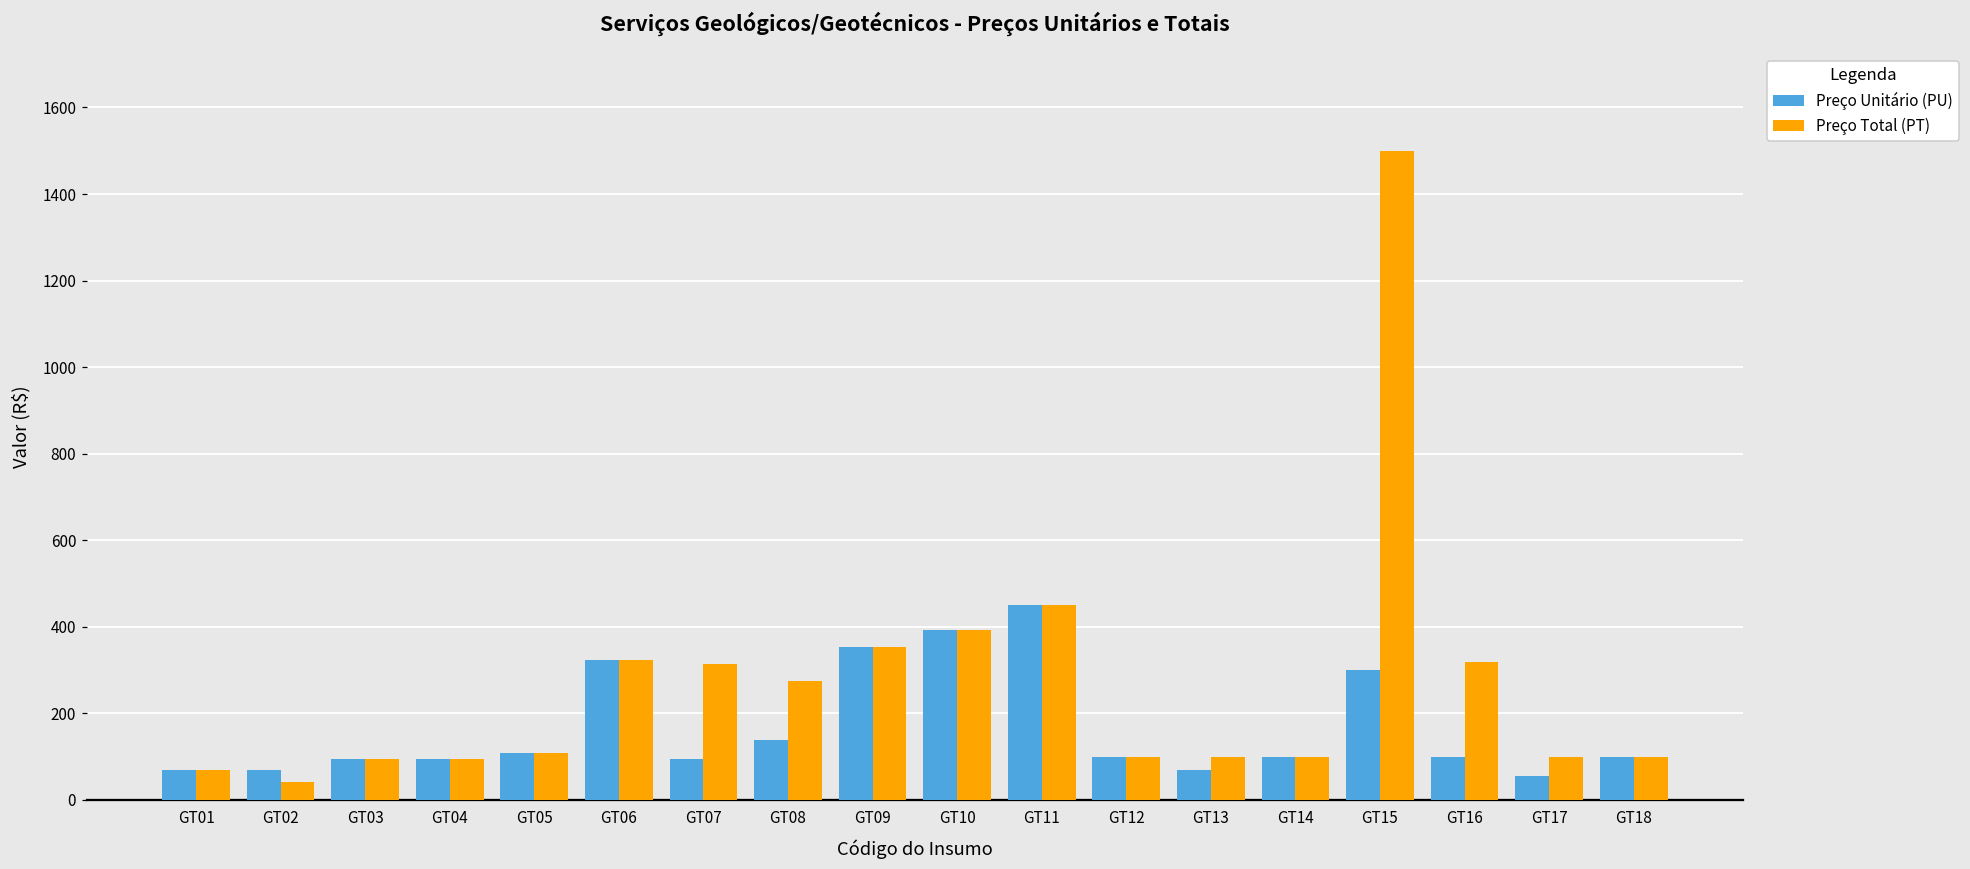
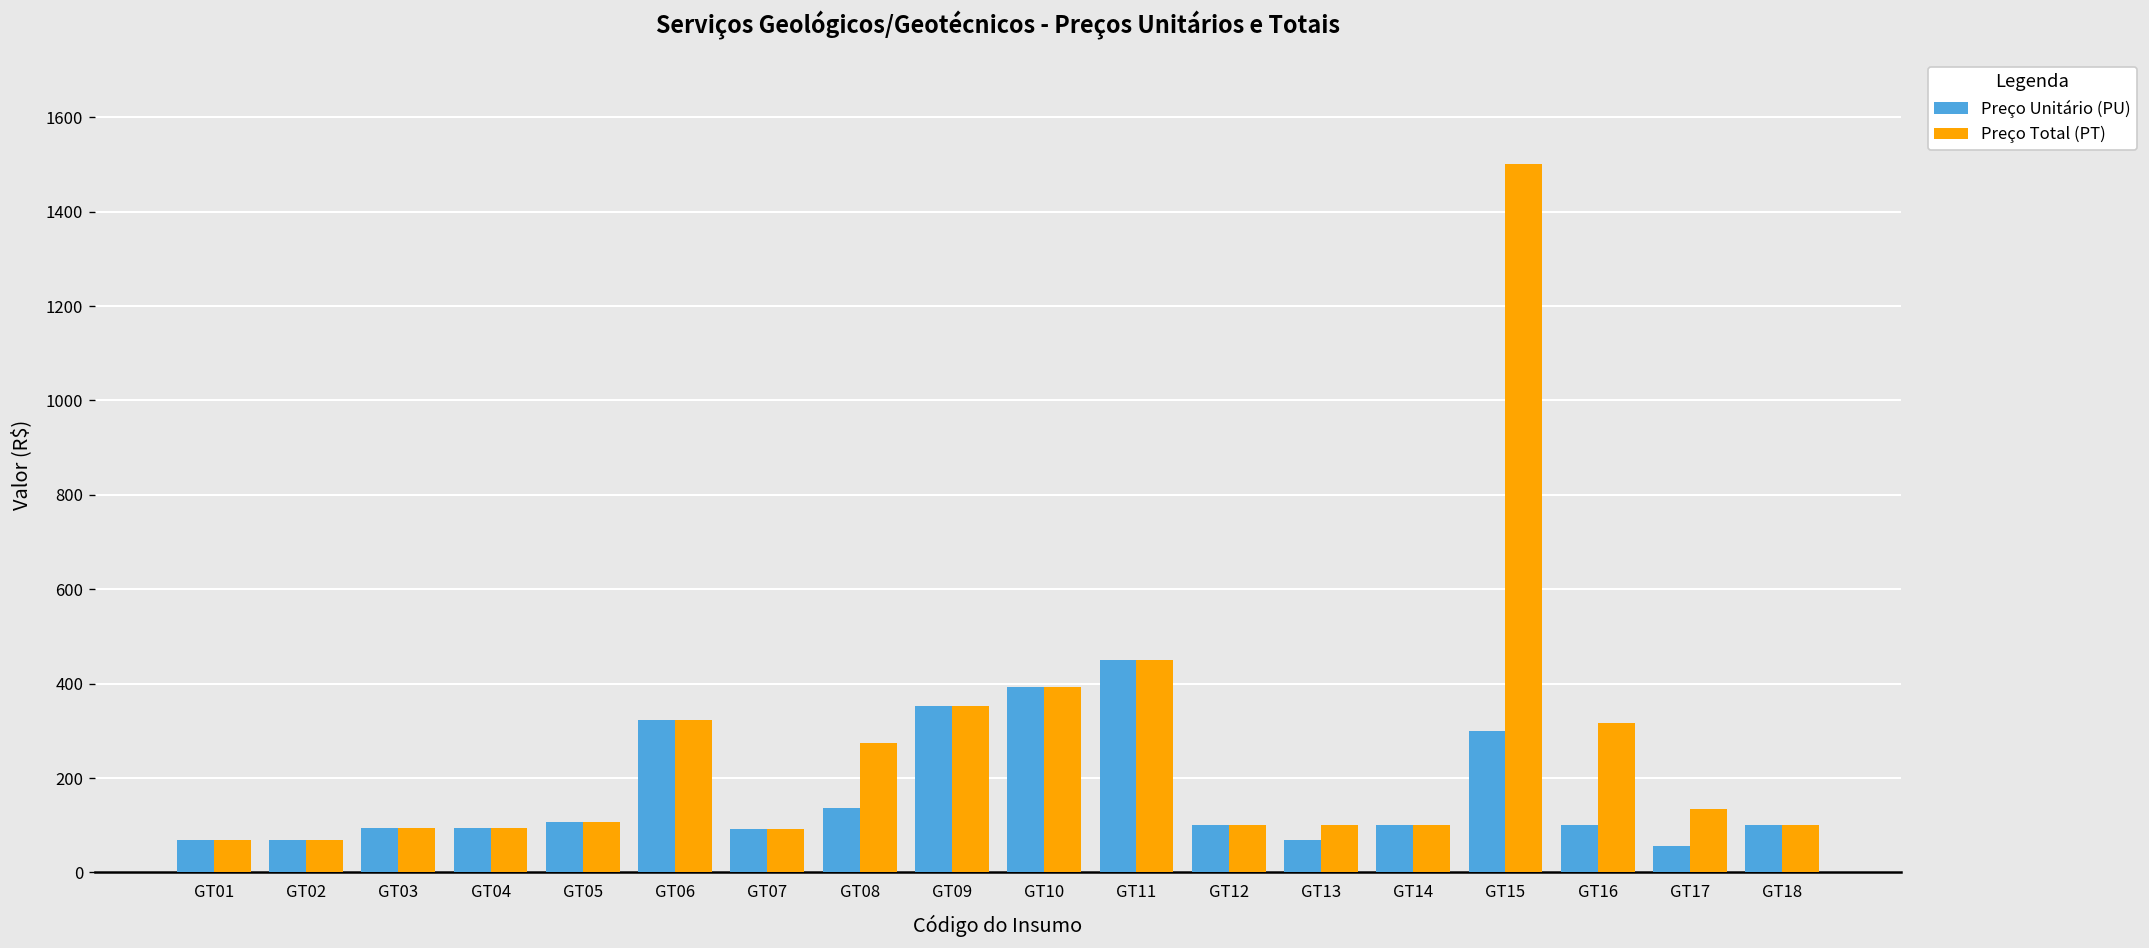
  {
    "Preço Unitário (PU)": {
      "GT01": 70,
      "GT02": 70,
      "GT03": 90,
      "GT04": 90,
      "GT05": 110,
      "GT06": 320,
      "GT07": 90,
      "GT08": 140,
      "GT09": 350,
      "GT10": 390,
      "GT11": 450,
      "GT12": 100,
      "GT13": 70,
      "GT14": 100,
      "GT15": 300,
      "GT16": 100,
      "GT17": 60,
      "GT18": 100
    },
    "Preço Total (PT)": {
      "GT01": 70,
-     "GT02": 40,
+     "GT02": 70,
      "GT03": 90,
      "GT04": 90,
      "GT05": 110,
      "GT06": 320,
-     "GT07": 310,
+     "GT07": 90,
      "GT08": 270,
      "GT09": 350,
      "GT10": 390,
      "GT11": 450,
      "GT12": 100,
      "GT13": 100,
      "GT14": 100,
      "GT15": 1500,
      "GT16": 320,
-     "GT17": 100,
+     "GT17": 130,
      "GT18": 100
    }
  }
